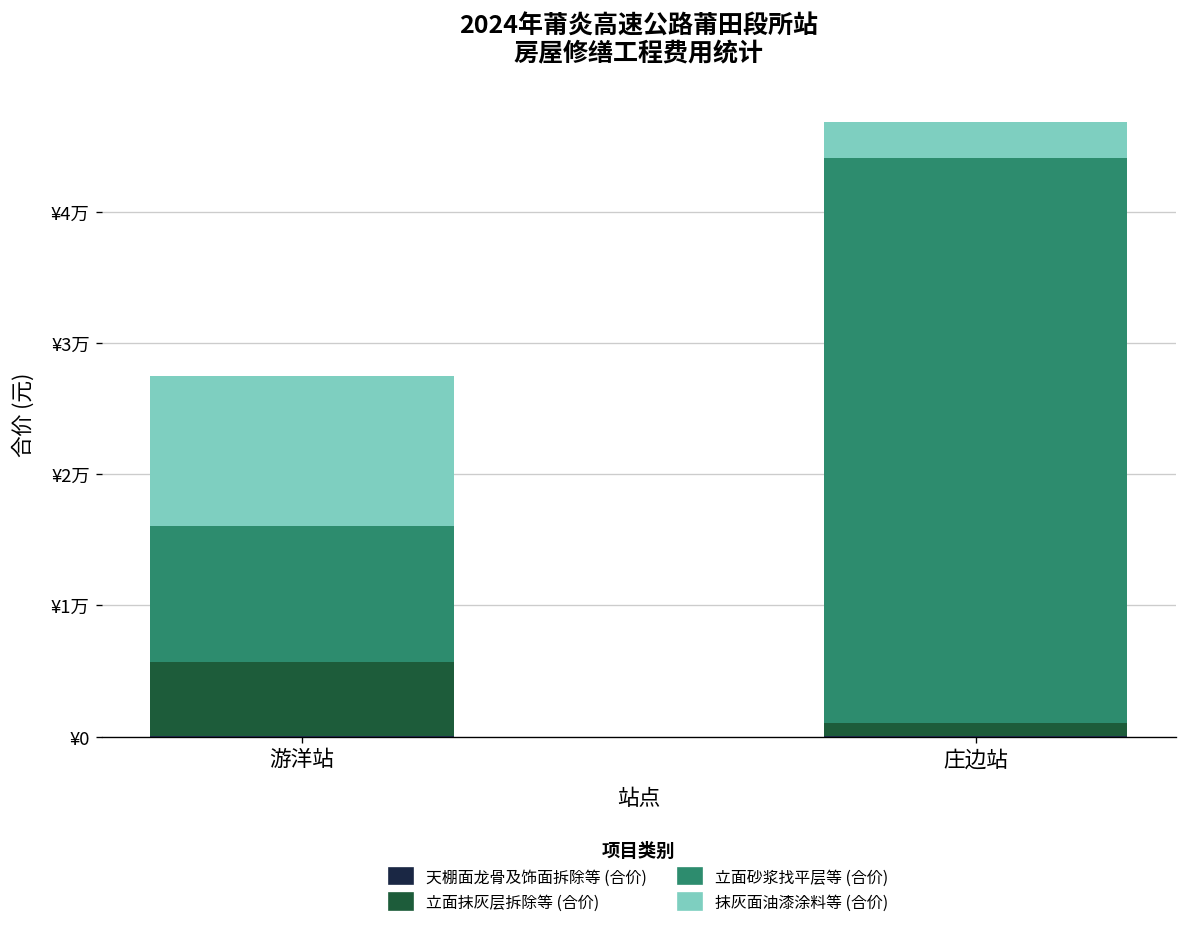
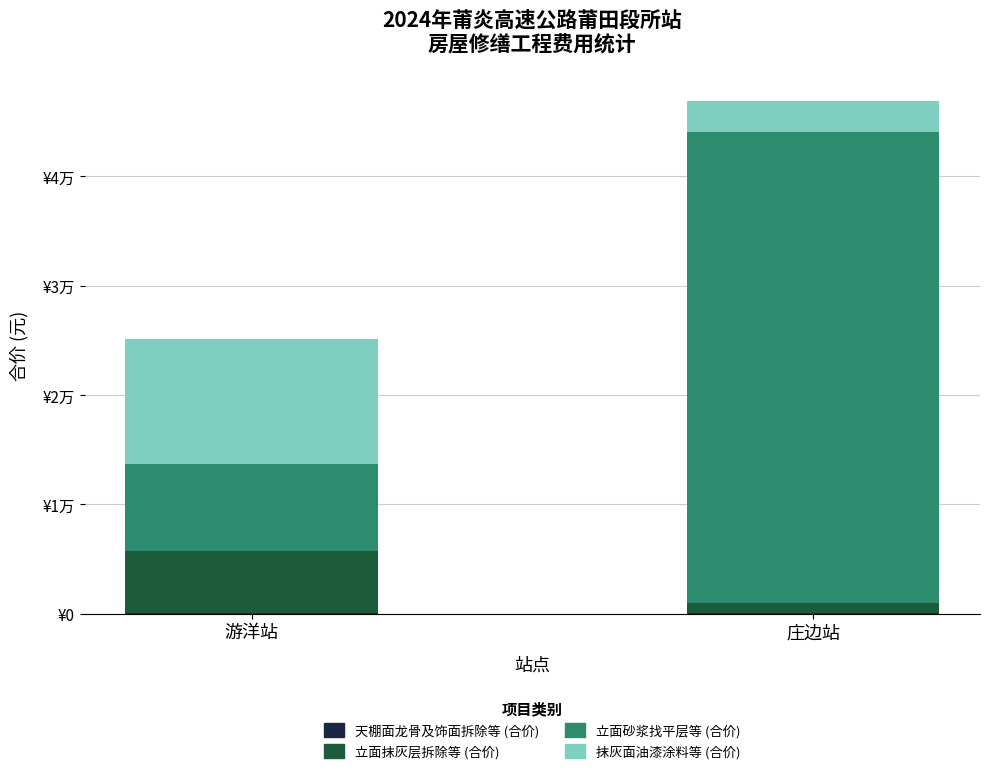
  {
    "立面砂浆找平层等 (合价)": {
-     "游洋站": "¥1.03万",
+     "游洋站": "¥0.79万",
      "庄边站": "¥4.31万"
    },
    "抹灰面油漆涂料等 (合价)": {
      "游洋站": "¥1.15万",
      "庄边站": "¥0.28万"
    }
  }
